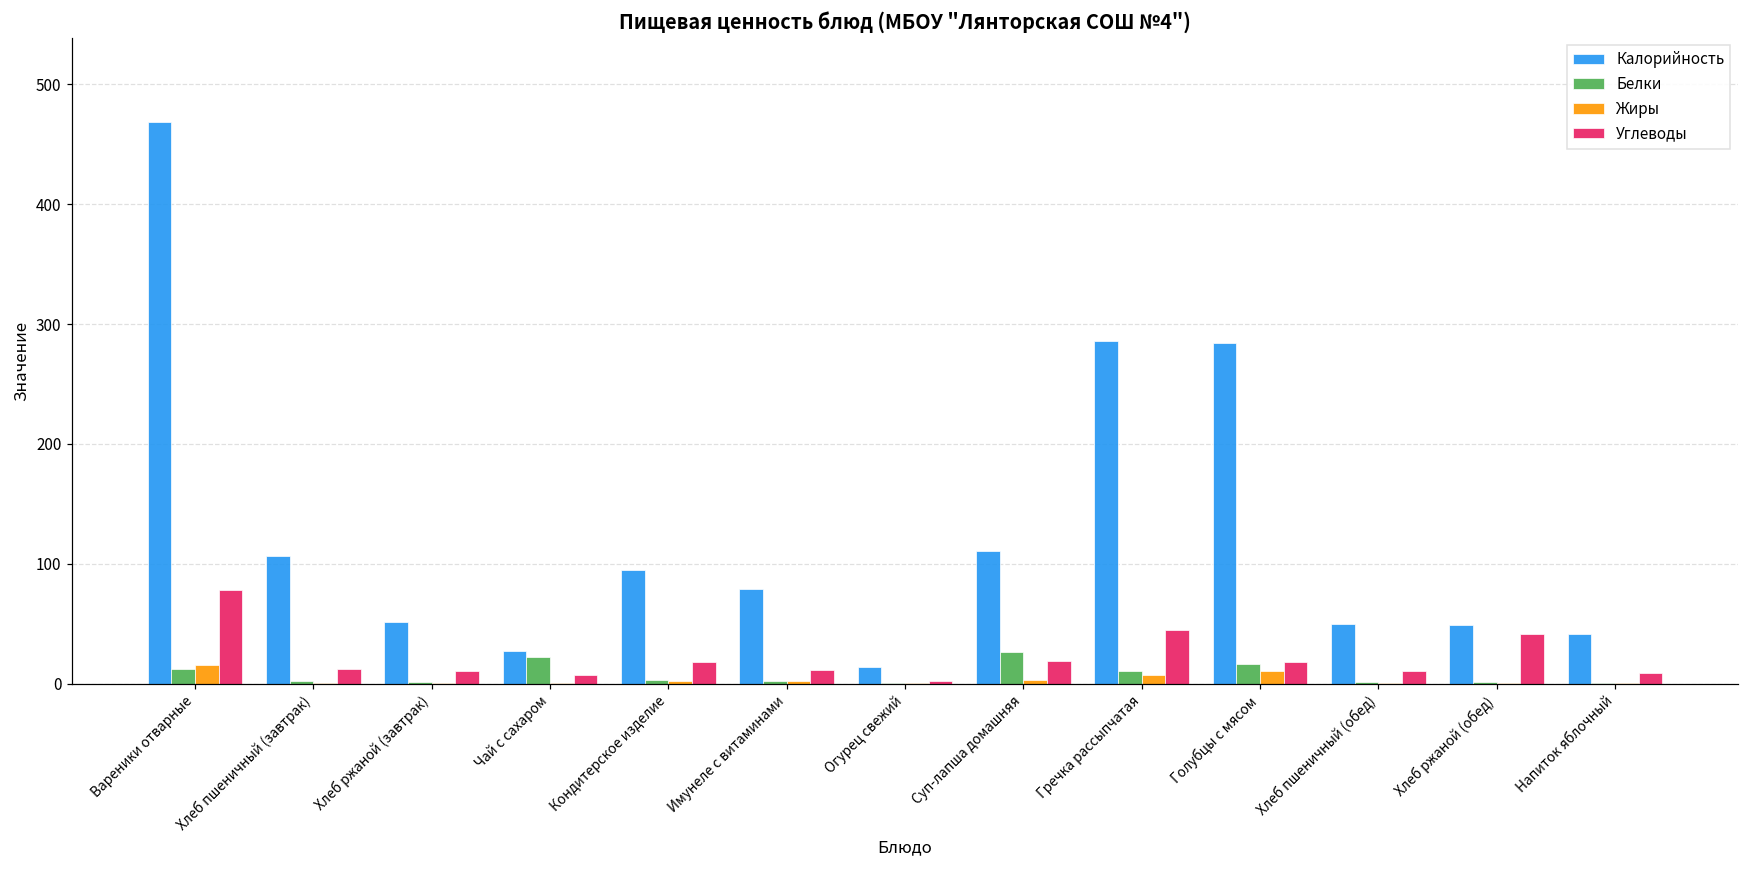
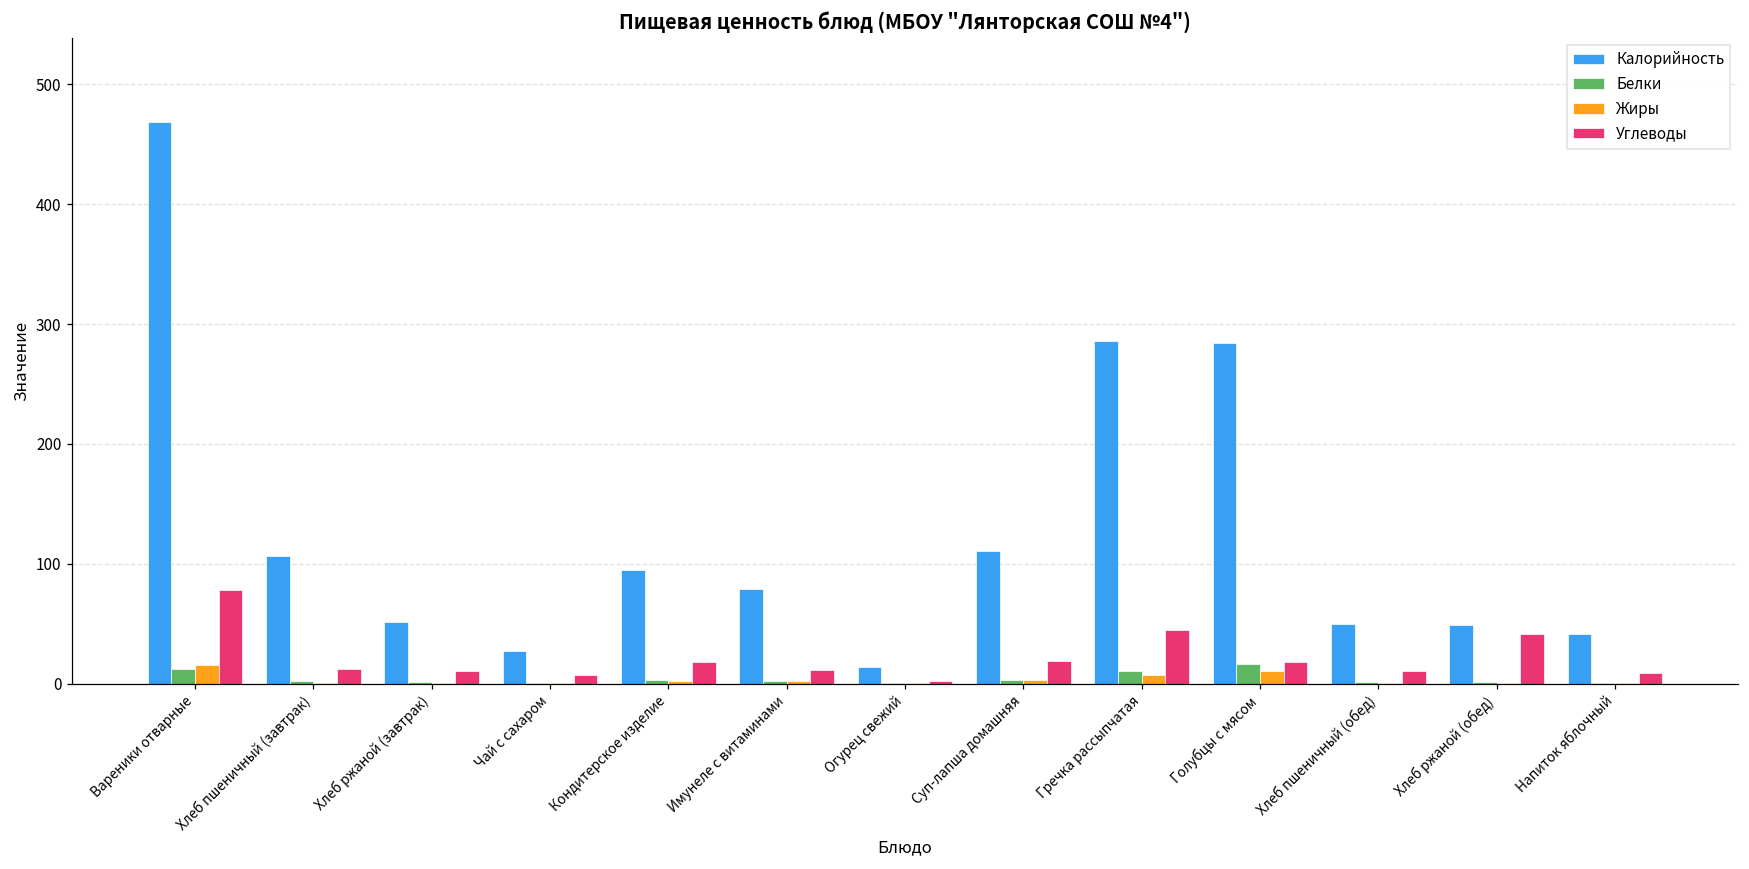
  {
    "Калорийность": {
      "Вареники отварные": 469,
      "Хлеб пшеничный (завтрак)": 107,
      "Хлеб ржаной (завтрак)": 51,
      "Чай с сахаром": 27,
      "Кондитерское изделие": 95,
      "Имунеле с витаминами": 79,
      "Огурец свежий": 14,
      "Суп-лапша домашняя": 111,
      "Гречка рассыпчатая": 286,
      "Голубцы с мясом": 284,
      "Хлеб пшеничный (обед)": 49,
      "Хлеб ржаной (обед)": 49,
      "Напиток яблочный": 42
    },
    "Белки": {
      "Вареники отварные": 12,
-     "Чай с сахаром": 22,
+     "Чай с сахаром": 0,
      "Кондитерское изделие": 3,
      "Имунеле с витаминами": 3,
-     "Суп-лапша домашняя": 27,
+     "Суп-лапша домашняя": 3,
      "Гречка рассыпчатая": 10,
      "Голубцы с мясом": 16
    },
    "Жиры": {
      "Вареники отварные": 16,
      "Имунеле с витаминами": 3,
      "Суп-лапша домашняя": 3,
      "Гречка рассыпчатая": 7,
      "Голубцы с мясом": 10
    },
    "Углеводы": {
      "Вареники отварные": 78,
      "Хлеб пшеничный (завтрак)": 12,
      "Хлеб ржаной (завтрак)": 11,
      "Чай с сахаром": 7,
      "Кондитерское изделие": 18,
      "Имунеле с витаминами": 12,
      "Огурец свежий": 3,
      "Суп-лапша домашняя": 19,
      "Гречка рассыпчатая": 44,
      "Голубцы с мясом": 18,
      "Хлеб пшеничный (обед)": 10,
      "Хлеб ржаной (обед)": 42,
      "Напиток яблочный": 9
    }
  }
